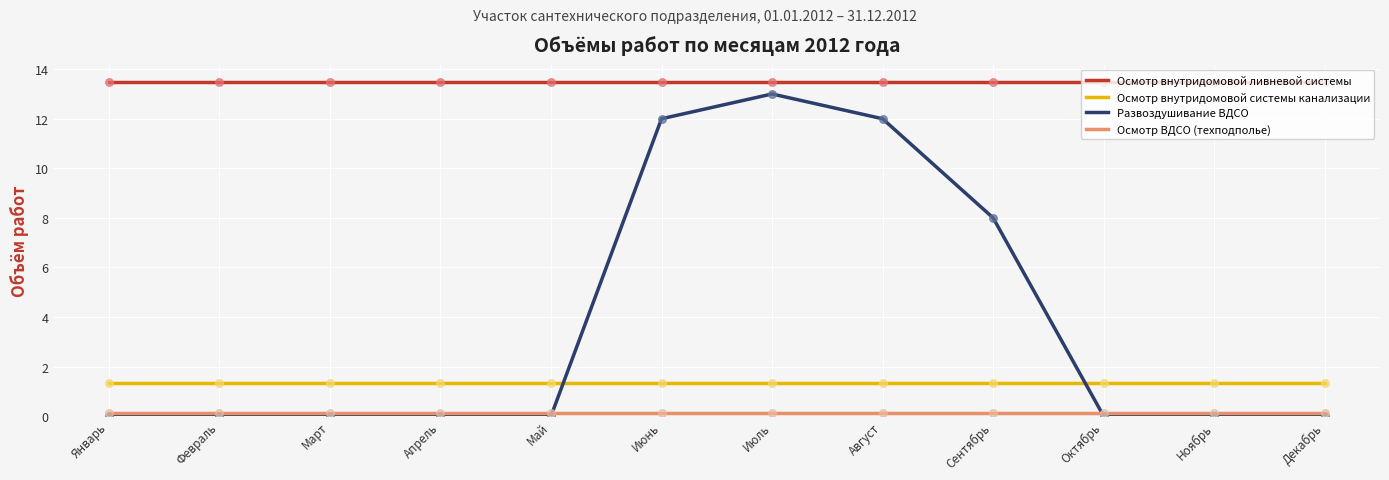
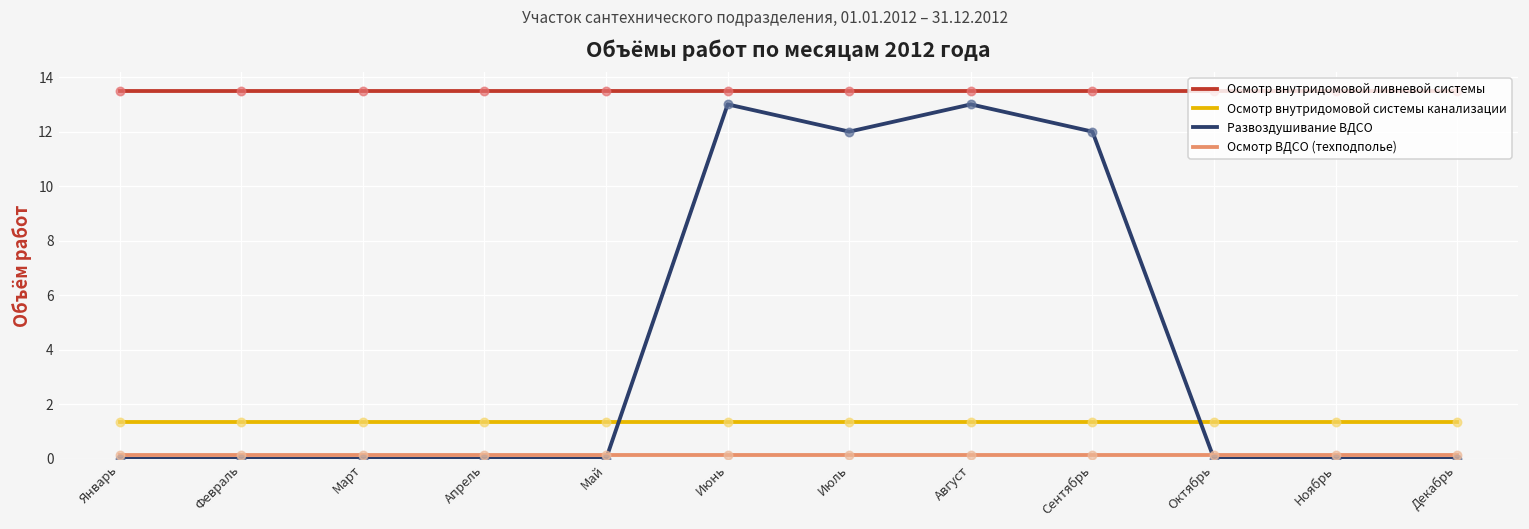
  {
    "Осмотр внутридомовой ливневой системы": {
      "Январь": 13.5,
      "Февраль": 13.5,
      "Март": 13.5,
      "Апрель": 13.5,
      "Май": 13.5,
      "Июнь": 13.5,
      "Июль": 13.5,
      "Август": 13.5,
      "Сентябрь": 13.5
    },
    "Осмотр внутридомовой системы канализации": {
      "Январь": 1.3,
      "Февраль": 1.3,
      "Март": 1.3,
      "Апрель": 1.3,
      "Май": 1.3,
      "Июнь": 1.3,
      "Июль": 1.3,
      "Август": 1.3,
      "Сентябрь": 1.3,
      "Октябрь": 1.3,
      "Ноябрь": 1.3,
      "Декабрь": 1.3
    },
    "Развоздушивание ВДСО": {
      "Январь": 0,
      "Февраль": 0,
      "Март": 0,
      "Апрель": 0,
      "Май": 0,
-     "Июнь": 12,
-     "Июль": 13,
-     "Август": 12,
-     "Сентябрь": 8,
+     "Июнь": 13,
+     "Июль": 12,
+     "Август": 13,
+     "Сентябрь": 12,
      "Октябрь": 0,
      "Ноябрь": 0,
      "Декабрь": 0
    },
    "Осмотр ВДСО (техподполье)": {
      "Январь": 0.1,
      "Февраль": 0.1,
      "Март": 0.1,
      "Апрель": 0.1,
      "Май": 0.1,
      "Июнь": 0.1,
      "Июль": 0.1,
      "Август": 0.1,
      "Сентябрь": 0.1,
      "Октябрь": 0.1,
      "Ноябрь": 0.1,
      "Декабрь": 0.1
    }
  }
